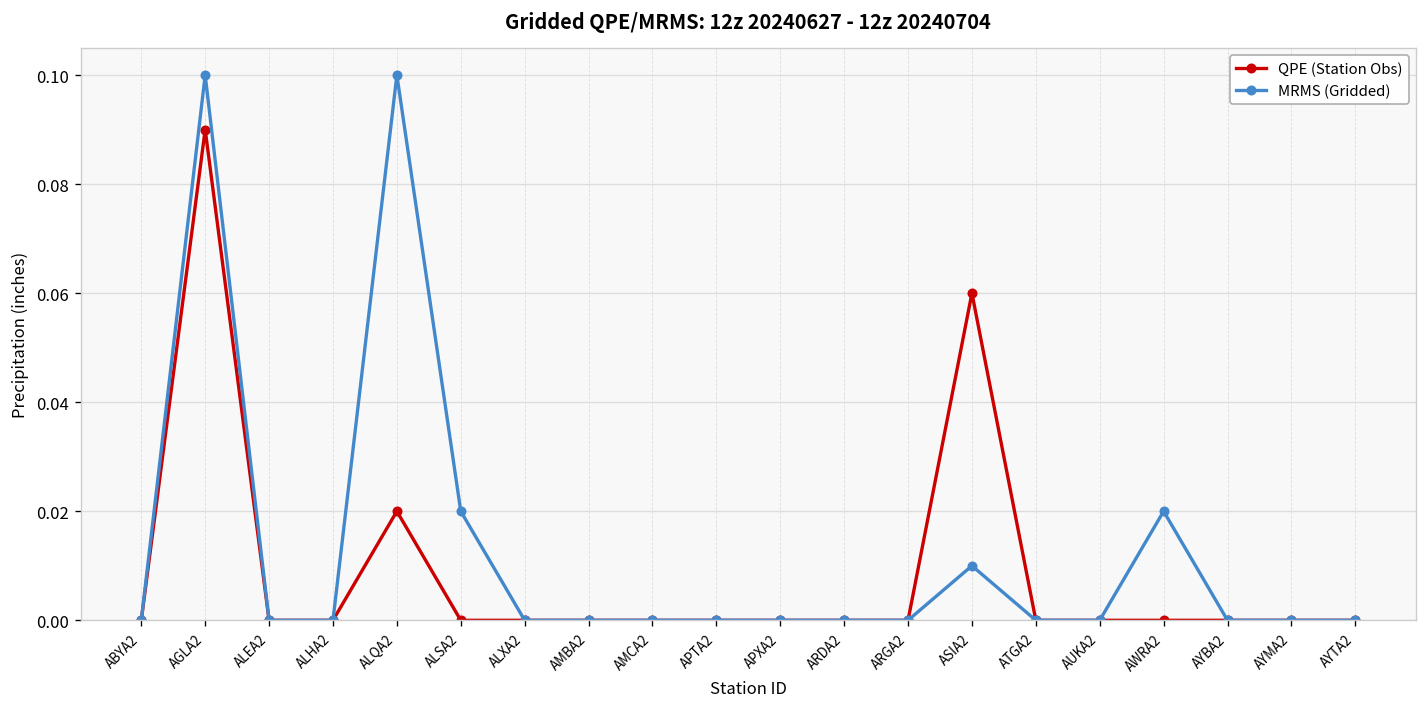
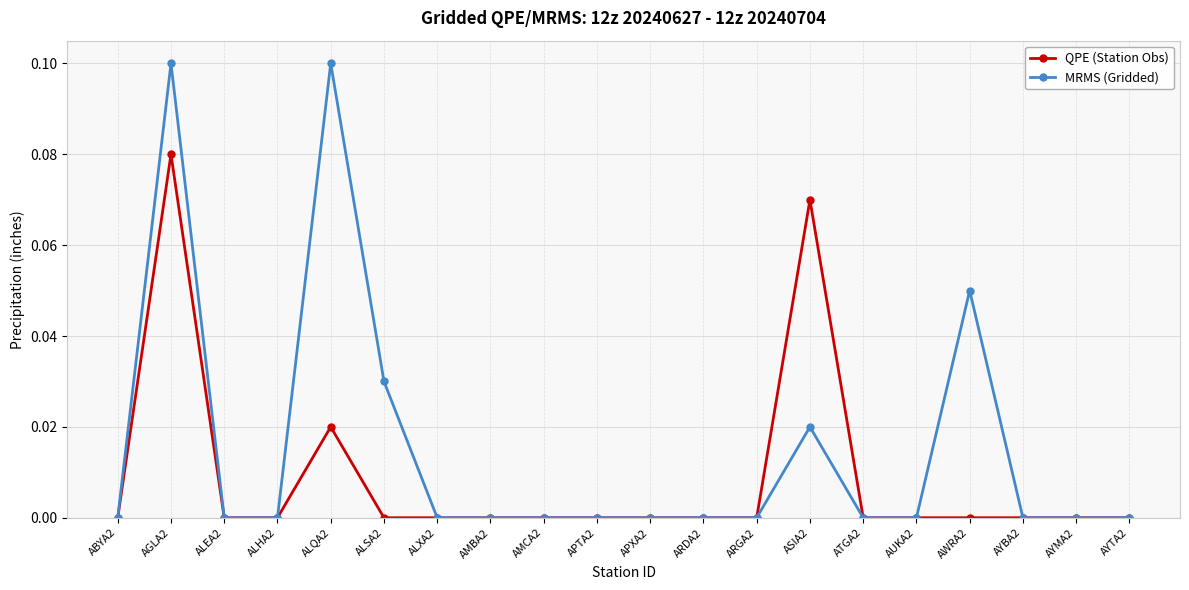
  {
    "QPE (Station Obs)": {
-     "AGLA2": 0.09,
+     "AGLA2": 0.08,
      "ALQA2": 0.02,
      "ALSA2": 0.00,
-     "ASIA2": 0.06,
+     "ASIA2": 0.07,
      "AWRA2": 0.00
    },
    "MRMS (Gridded)": {
      "AGLA2": 0.10,
      "ALQA2": 0.10,
-     "ALSA2": 0.02,
-     "ASIA2": 0.01,
-     "AWRA2": 0.02
+     "ALSA2": 0.03,
+     "ASIA2": 0.02,
+     "AWRA2": 0.05
    }
  }
